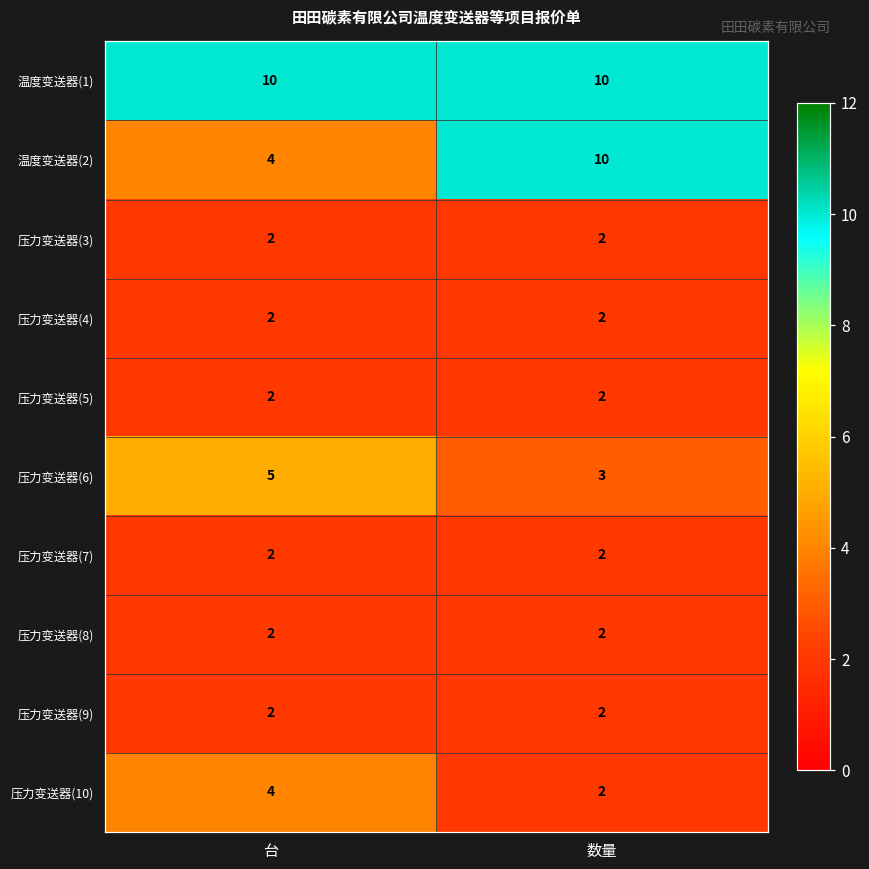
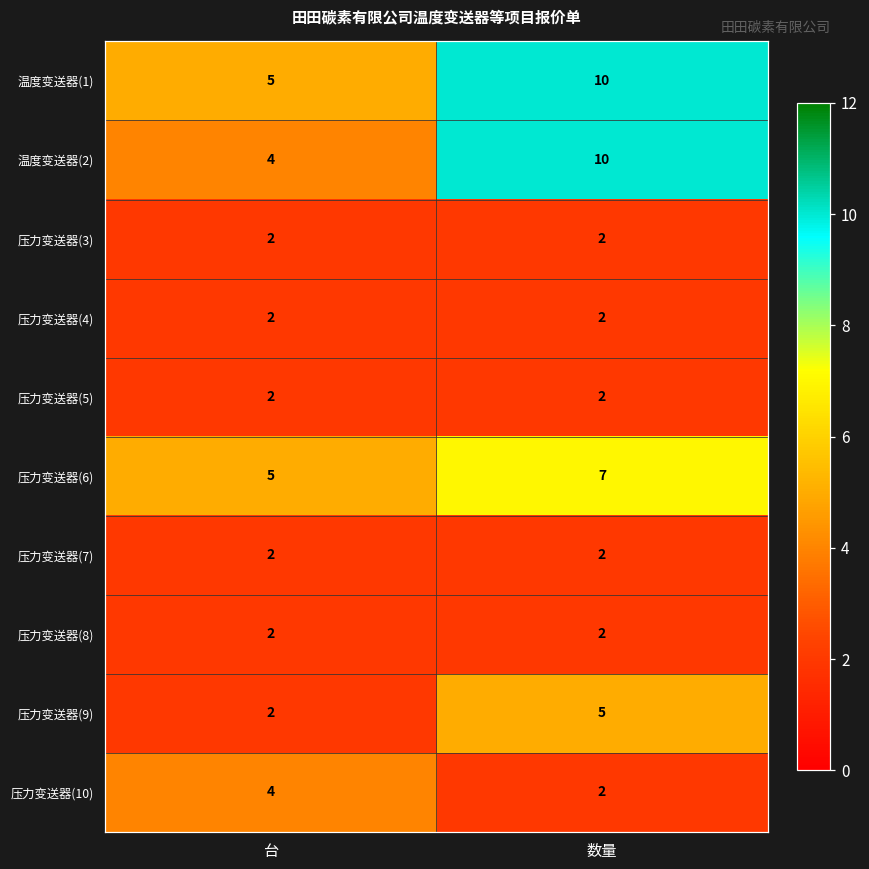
  {
    "温度变送器(1)": {
-     "台": 10,
+     "台": 5,
      "数量": 10
    },
    "温度变送器(2)": {
      "台": 4,
      "数量": 10
    },
    "压力变送器(3)": {
      "台": 2,
      "数量": 2
    },
    "压力变送器(4)": {
      "台": 2,
      "数量": 2
    },
    "压力变送器(5)": {
      "台": 2,
      "数量": 2
    },
    "压力变送器(6)": {
      "台": 5,
-     "数量": 3
+     "数量": 7
    },
    "压力变送器(7)": {
      "台": 2,
      "数量": 2
    },
    "压力变送器(8)": {
      "台": 2,
      "数量": 2
    },
    "压力变送器(9)": {
      "台": 2,
-     "数量": 2
+     "数量": 5
    },
    "压力变送器(10)": {
      "台": 4,
      "数量": 2
    }
  }
